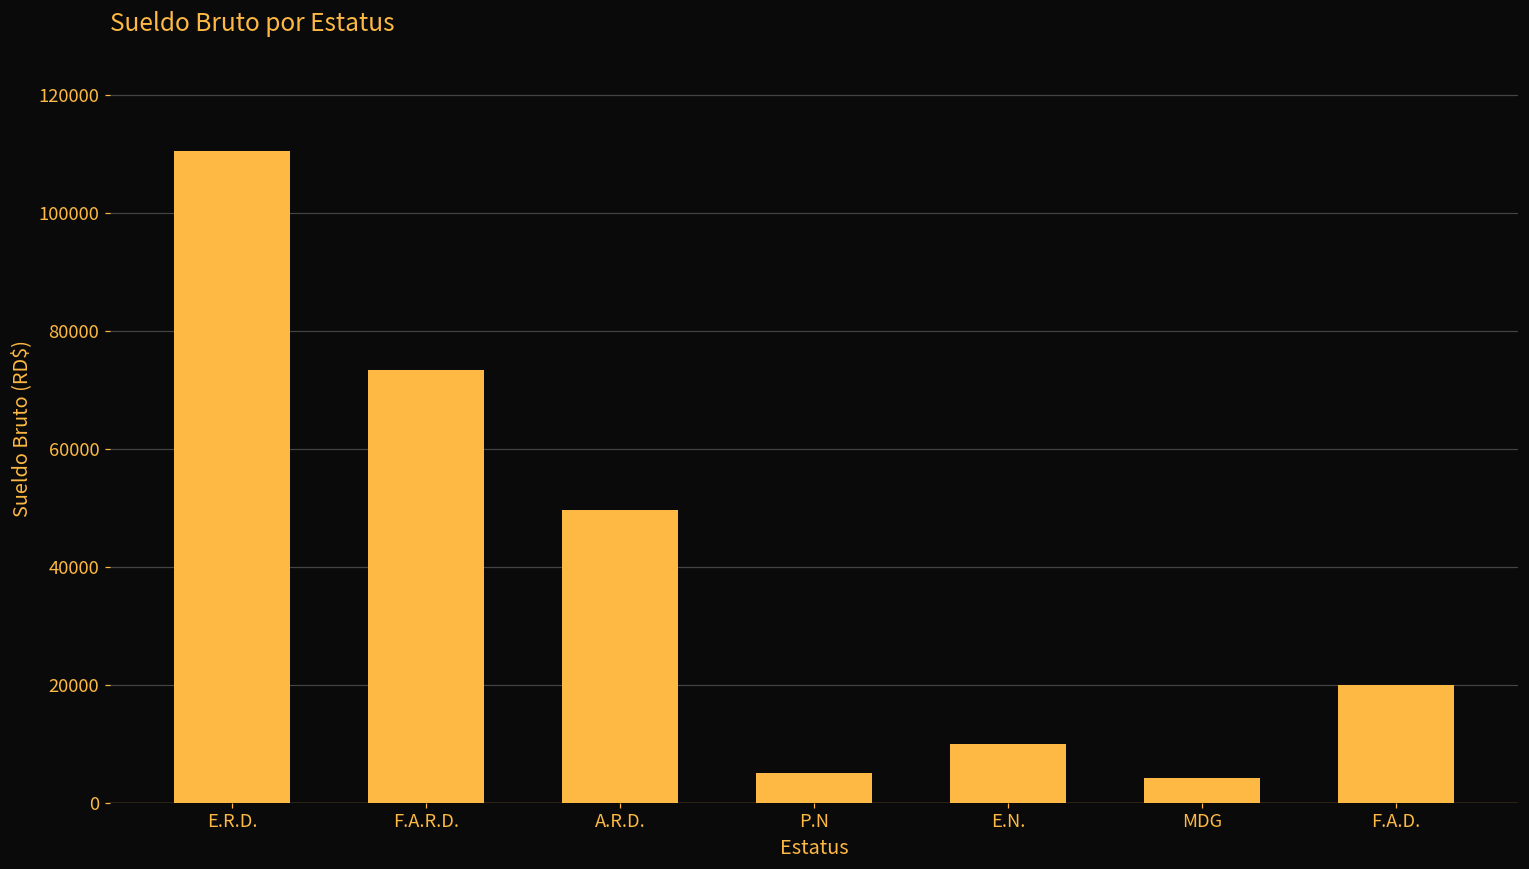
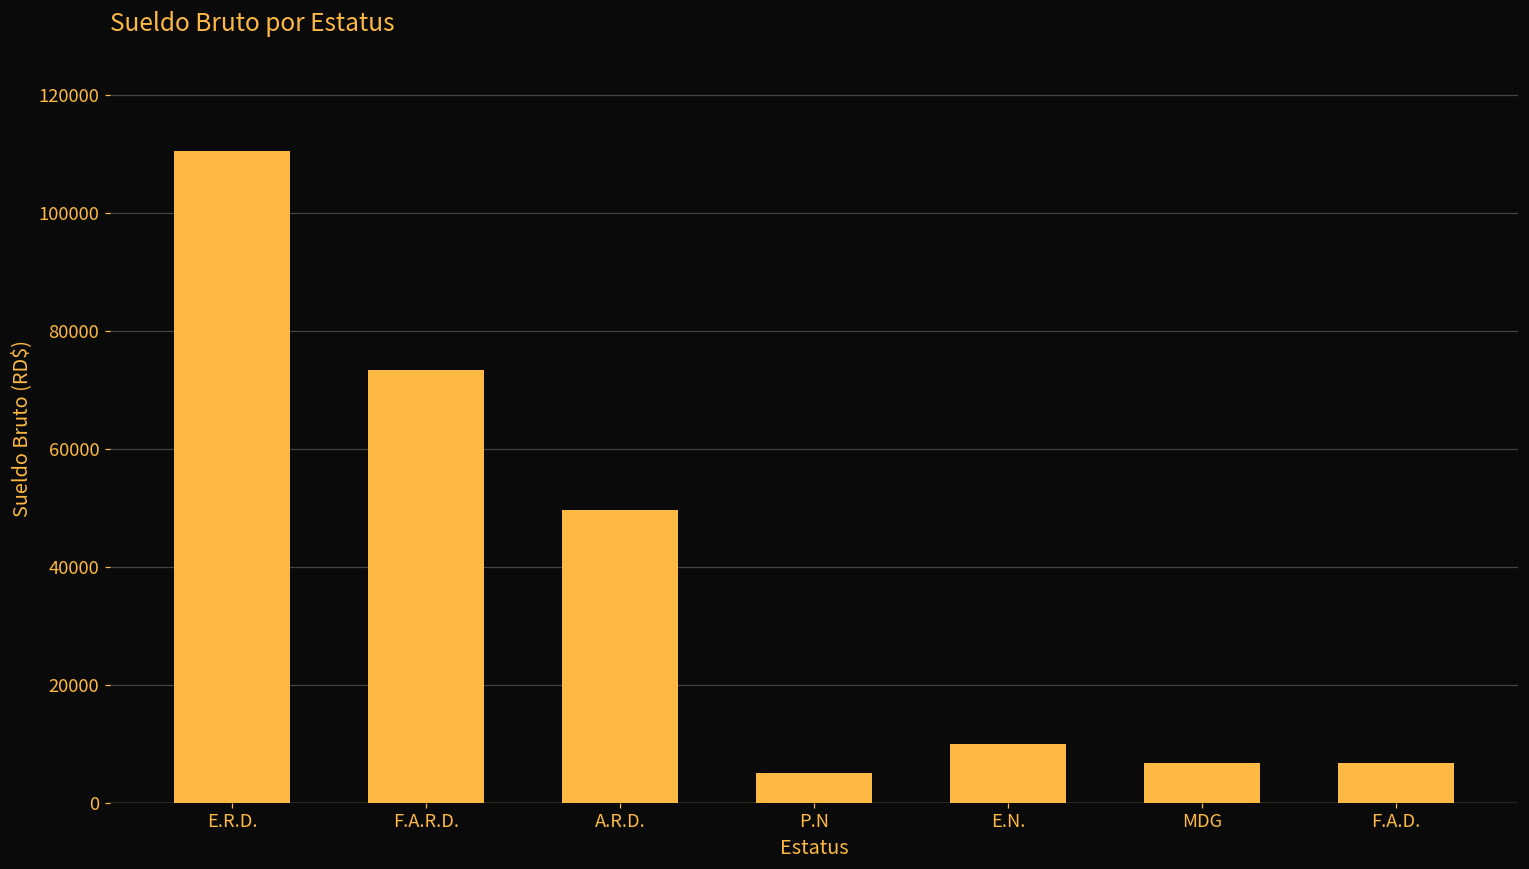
  {
    "E.R.D.": 111000,
    "F.A.R.D.": 73000,
    "A.R.D.": 50000,
    "P.N": 5000,
    "E.N.": 10000,
-   "MDG": 4000,
-   "F.A.D.": 20000
+   "MDG": 7000,
+   "F.A.D.": 7000
  }
